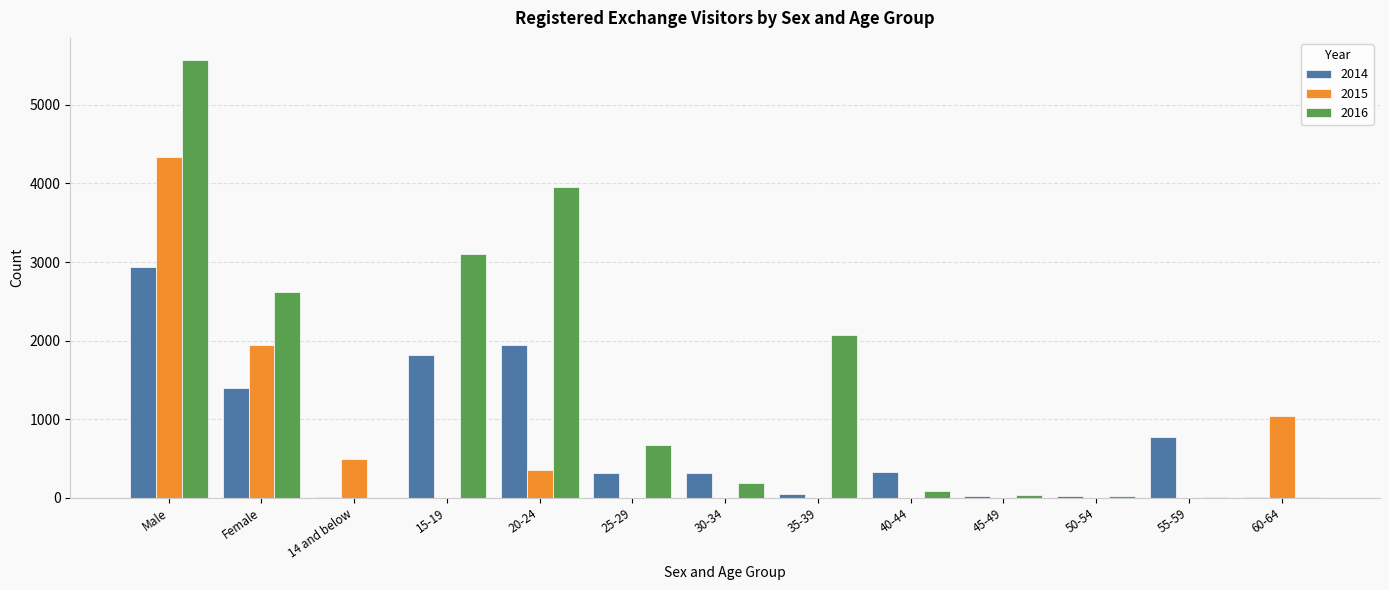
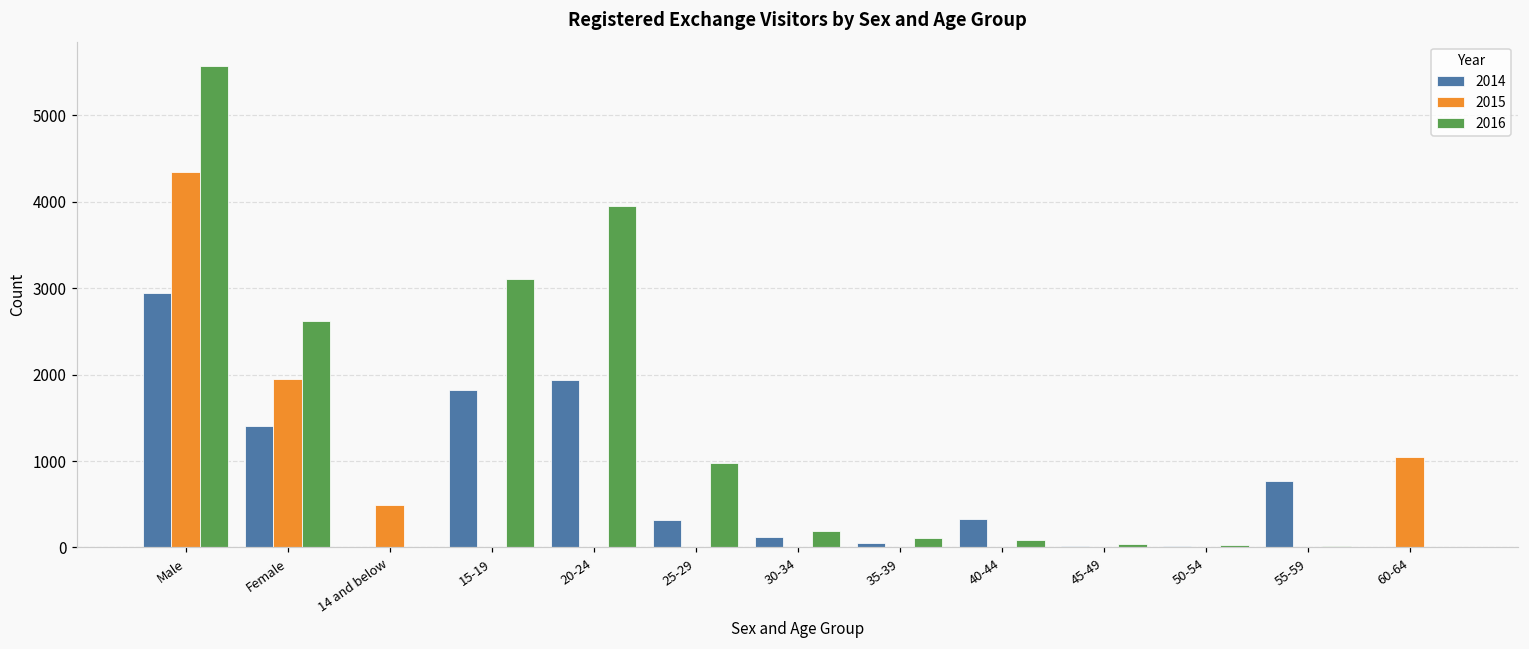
  {
    "2014": {
      "Male": 2900,
      "Female": 1400,
      "15-19": 1800,
      "20-24": 1900,
      "25-29": 300,
-     "30-34": 300,
+     "30-34": 100,
      "35-39": 100,
      "40-44": 300,
      "55-59": 800
    },
    "2015": {
      "Male": 4300,
      "Female": 1900,
      "14 and below": 500,
      "15-19": 0,
-     "20-24": 400,
+     "20-24": 0,
      "25-29": 0,
      "30-34": 0,
      "35-39": 0,
      "40-44": 0,
      "45-49": 0,
      "50-54": 0,
      "55-59": 0,
      "60-64": 1000
    },
    "2016": {
      "Male": 5600,
      "Female": 2600,
      "14 and below": 0,
      "15-19": 3100,
      "20-24": 4000,
-     "25-29": 700,
+     "25-29": 1000,
      "30-34": 200,
-     "35-39": 2100,
+     "35-39": 100,
      "40-44": 100,
      "45-49": 0
    }
  }
